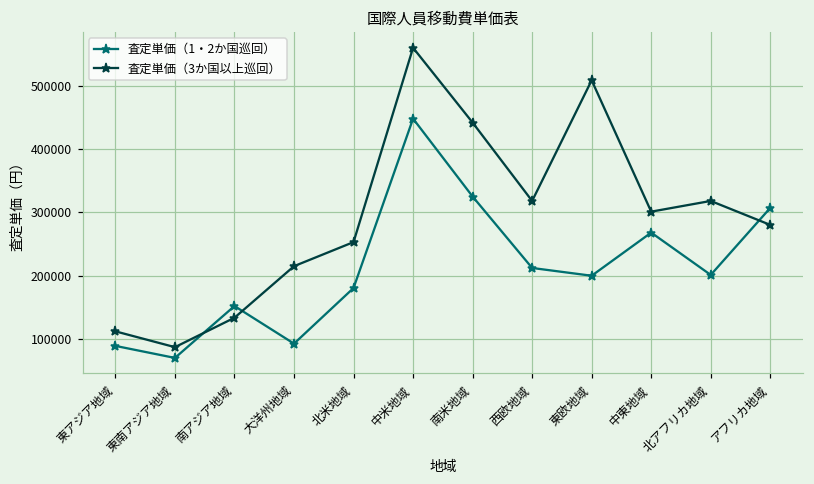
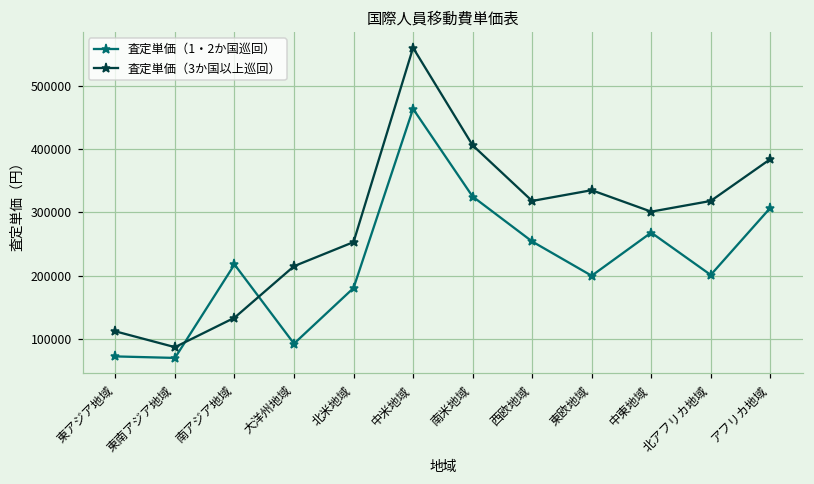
  {
    "査定単価（1・2か国巡回）": {
-     "東アジア地域": 90000,
+     "東アジア地域": 70000,
      "東南アジア地域": 70000,
-     "南アジア地域": 150000,
+     "南アジア地域": 220000,
      "大洋州地域": 90000,
      "北米地域": 180000,
-     "中米地域": 450000,
+     "中米地域": 460000,
      "南米地域": 330000,
-     "西欧地域": 210000,
+     "西欧地域": 250000,
      "東欧地域": 200000,
      "中東地域": 270000,
      "北アフリカ地域": 200000,
      "アフリカ地域": 310000
    },
    "査定単価（3か国以上巡回）": {
      "東アジア地域": 110000,
      "東南アジア地域": 90000,
      "南アジア地域": 130000,
      "大洋州地域": 210000,
      "北米地域": 250000,
      "中米地域": 560000,
-     "南米地域": 440000,
+     "南米地域": 410000,
      "西欧地域": 320000,
-     "東欧地域": 510000,
+     "東欧地域": 340000,
      "中東地域": 300000,
      "北アフリカ地域": 320000,
-     "アフリカ地域": 280000
+     "アフリカ地域": 380000
    }
  }
